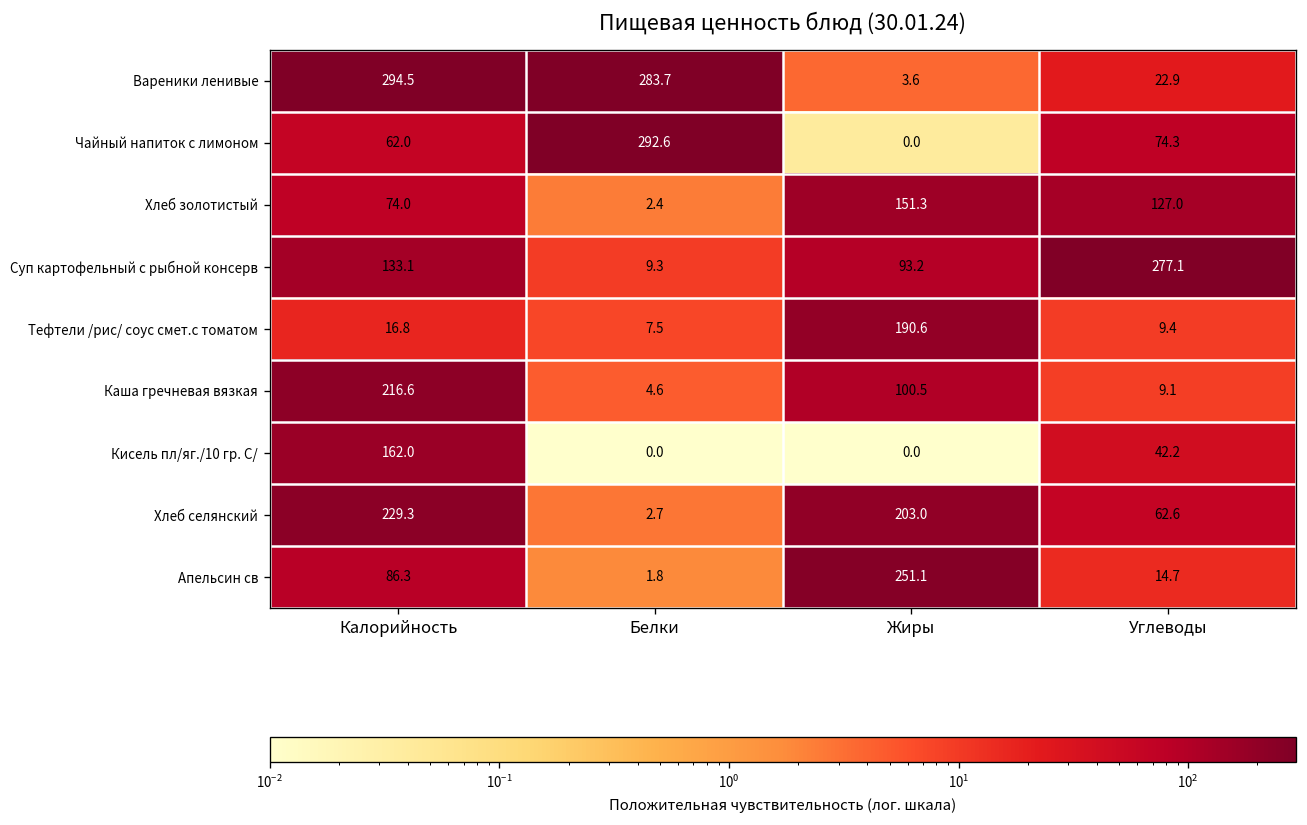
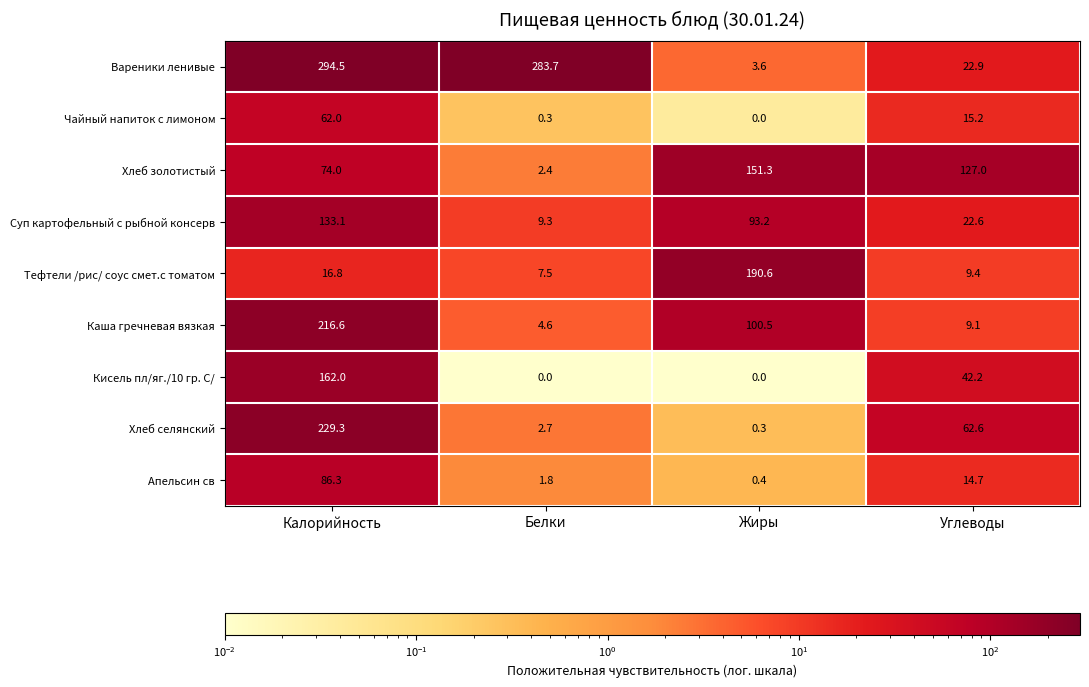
  {
    "Вареники ленивые": {
      "Калорийность": 294.5,
      "Белки": 283.7,
      "Жиры": 3.6,
      "Углеводы": 22.9
    },
    "Чайный напиток с лимоном": {
      "Калорийность": 62.0,
-     "Белки": 292.6,
+     "Белки": 0.3,
      "Жиры": 0.0,
-     "Углеводы": 74.3
+     "Углеводы": 15.2
    },
    "Хлеб золотистый": {
      "Калорийность": 74.0,
      "Белки": 2.4,
      "Жиры": 151.3,
      "Углеводы": 127.0
    },
    "Суп картофельный с рыбной консерв": {
      "Калорийность": 133.1,
      "Белки": 9.3,
      "Жиры": 93.2,
-     "Углеводы": 277.1
+     "Углеводы": 22.6
    },
    "Тефтели /рис/ соус смет.с томатом": {
      "Калорийность": 16.8,
      "Белки": 7.5,
      "Жиры": 190.6,
      "Углеводы": 9.4
    },
    "Каша гречневая вязкая": {
      "Калорийность": 216.6,
      "Белки": 4.6,
      "Жиры": 100.5,
      "Углеводы": 9.1
    },
    "Кисель пл/яг./10 гр. С/": {
      "Калорийность": 162.0,
      "Белки": 0.0,
      "Жиры": 0.0,
      "Углеводы": 42.2
    },
    "Хлеб селянский": {
      "Калорийность": 229.3,
      "Белки": 2.7,
-     "Жиры": 203.0,
+     "Жиры": 0.3,
      "Углеводы": 62.6
    },
    "Апельсин св": {
      "Калорийность": 86.3,
      "Белки": 1.8,
-     "Жиры": 251.1,
+     "Жиры": 0.4,
      "Углеводы": 14.7
    }
  }
